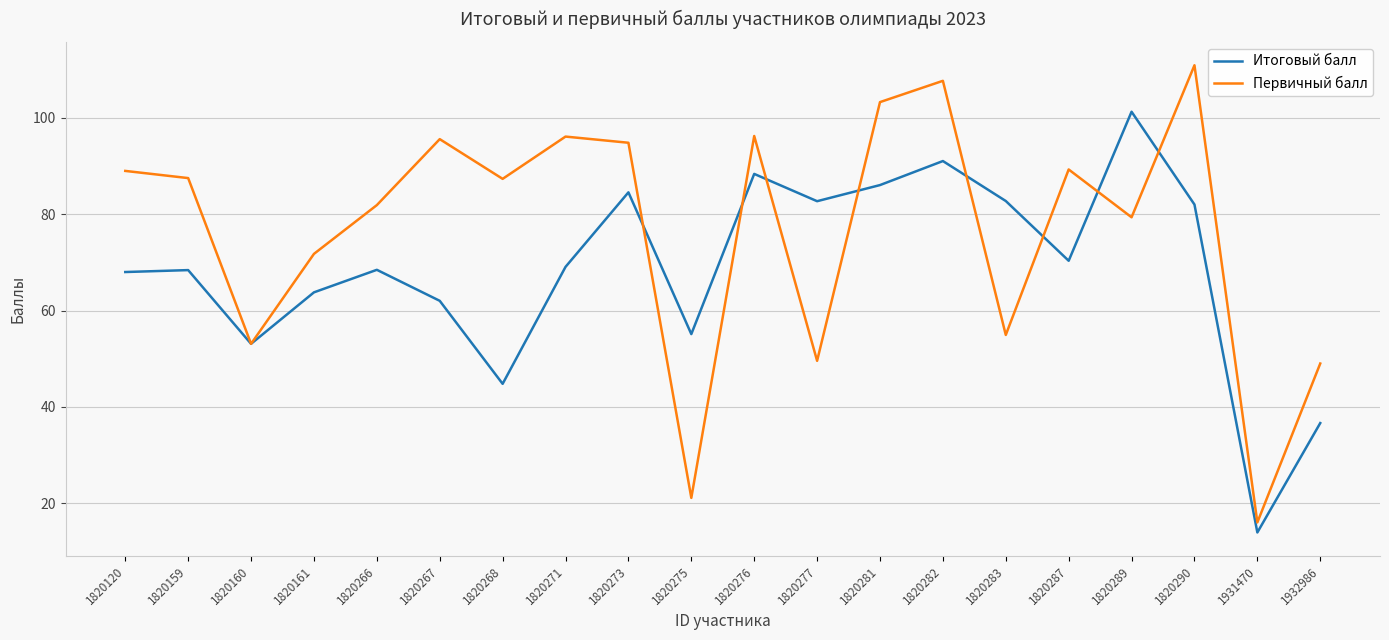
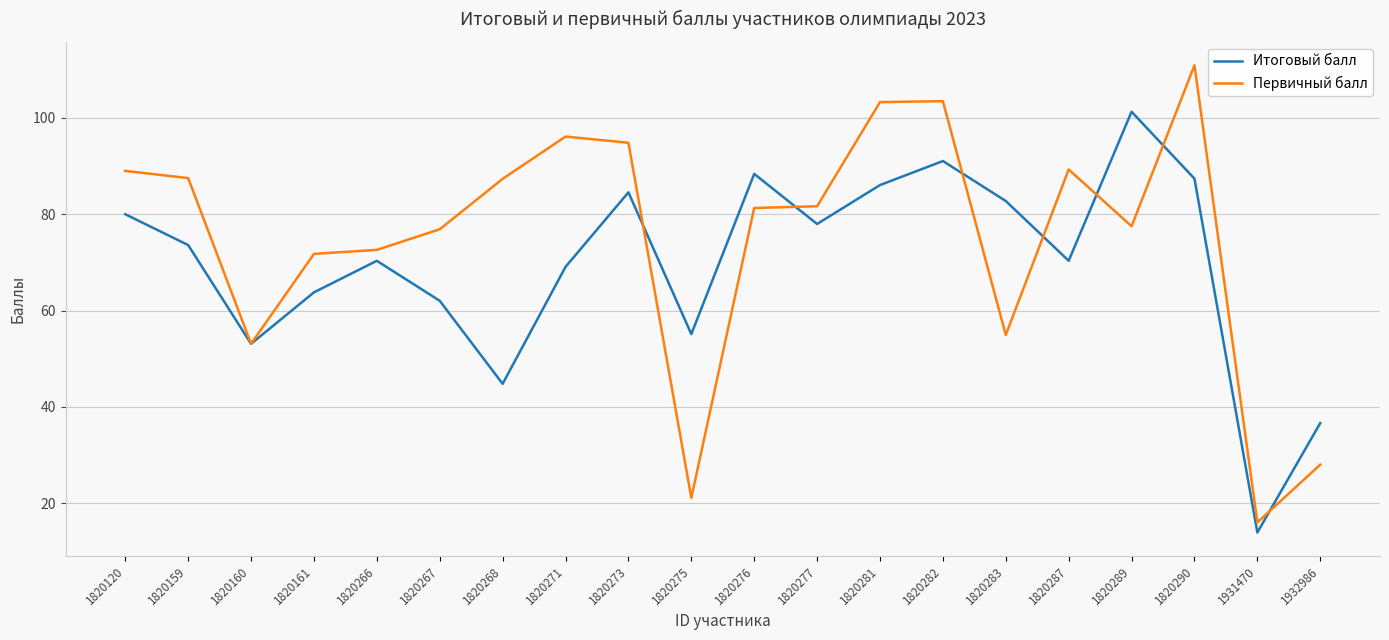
  {
    "Итоговый балл": {
-     "1820120": 68,
-     "1820159": 68,
+     "1820120": 80,
+     "1820159": 74,
      "1820161": 64,
-     "1820266": 68,
+     "1820266": 70,
      "1820267": 62,
      "1820268": 45,
      "1820271": 69,
      "1820273": 85,
      "1820275": 55,
      "1820276": 88,
-     "1820277": 83,
+     "1820277": 78,
      "1820281": 86,
      "1820282": 91,
      "1820283": 83,
      "1820287": 70,
      "1820289": 101,
-     "1820290": 82,
+     "1820290": 87,
      "1931470": 14,
      "1932986": 37
    },
    "Первичный балл": {
      "1820120": 89,
      "1820159": 88,
      "1820161": 72,
-     "1820266": 82,
-     "1820267": 96,
+     "1820266": 73,
+     "1820267": 77,
      "1820268": 87,
      "1820271": 96,
      "1820273": 95,
      "1820275": 21,
-     "1820276": 96,
-     "1820277": 50,
+     "1820276": 81,
+     "1820277": 82,
      "1820281": 103,
-     "1820282": 108,
+     "1820282": 103,
      "1820283": 55,
      "1820287": 89,
-     "1820289": 79,
+     "1820289": 78,
      "1820290": 111,
      "1931470": 16,
-     "1932986": 49
+     "1932986": 28
    }
  }
